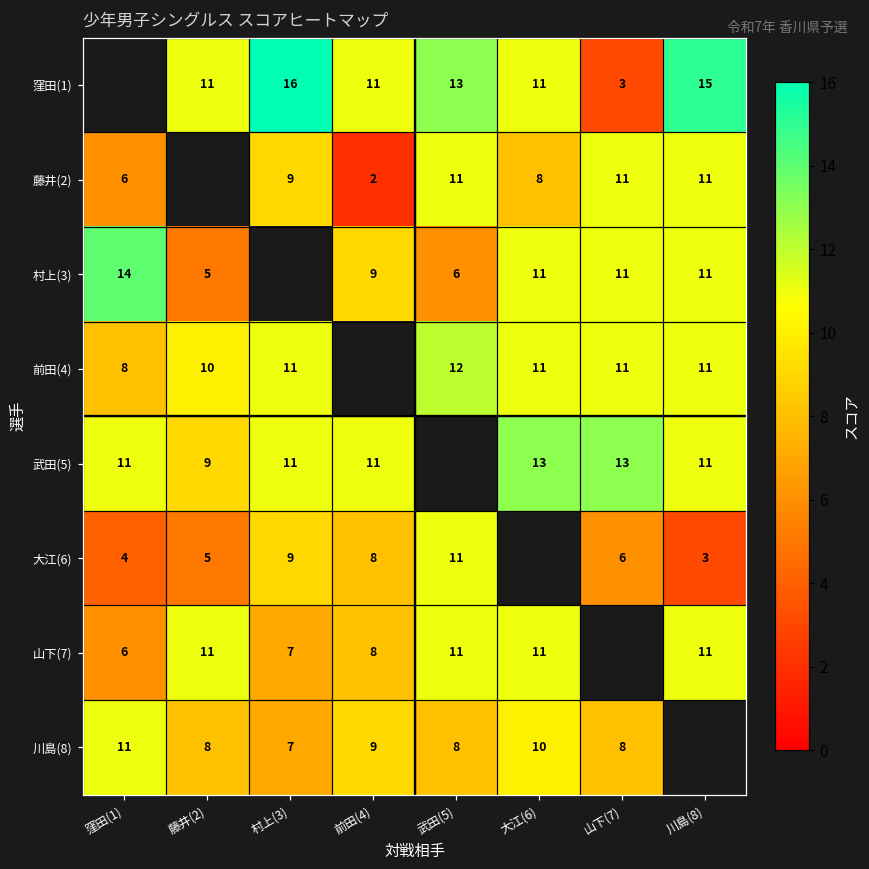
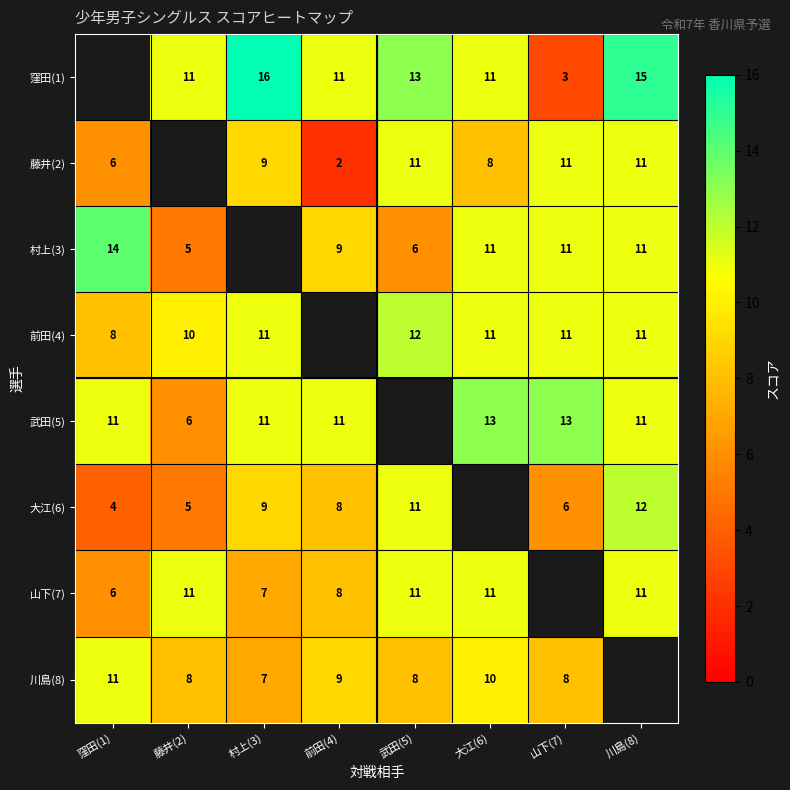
  {
    "窪田(1)": {
      "藤井(2)": 11,
      "村上(3)": 16,
      "前田(4)": 11,
      "武田(5)": 13,
      "大江(6)": 11,
      "山下(7)": 3,
      "川島(8)": 15
    },
    "藤井(2)": {
      "窪田(1)": 6,
      "村上(3)": 9,
      "前田(4)": 2,
      "武田(5)": 11,
      "大江(6)": 8,
      "山下(7)": 11,
      "川島(8)": 11
    },
    "村上(3)": {
      "窪田(1)": 14,
      "藤井(2)": 5,
      "前田(4)": 9,
      "武田(5)": 6,
      "大江(6)": 11,
      "山下(7)": 11,
      "川島(8)": 11
    },
    "前田(4)": {
      "窪田(1)": 8,
      "藤井(2)": 10,
      "村上(3)": 11,
      "武田(5)": 12,
      "大江(6)": 11,
      "山下(7)": 11,
      "川島(8)": 11
    },
    "武田(5)": {
      "窪田(1)": 11,
-     "藤井(2)": 9,
+     "藤井(2)": 6,
      "村上(3)": 11,
      "前田(4)": 11,
      "大江(6)": 13,
      "山下(7)": 13,
      "川島(8)": 11
    },
    "大江(6)": {
      "窪田(1)": 4,
      "藤井(2)": 5,
      "村上(3)": 9,
      "前田(4)": 8,
      "武田(5)": 11,
      "山下(7)": 6,
-     "川島(8)": 3
+     "川島(8)": 12
    },
    "山下(7)": {
      "窪田(1)": 6,
      "藤井(2)": 11,
      "村上(3)": 7,
      "前田(4)": 8,
      "武田(5)": 11,
      "大江(6)": 11,
      "川島(8)": 11
    },
    "川島(8)": {
      "窪田(1)": 11,
      "藤井(2)": 8,
      "村上(3)": 7,
      "前田(4)": 9,
      "武田(5)": 8,
      "大江(6)": 10,
      "山下(7)": 8
    }
  }
